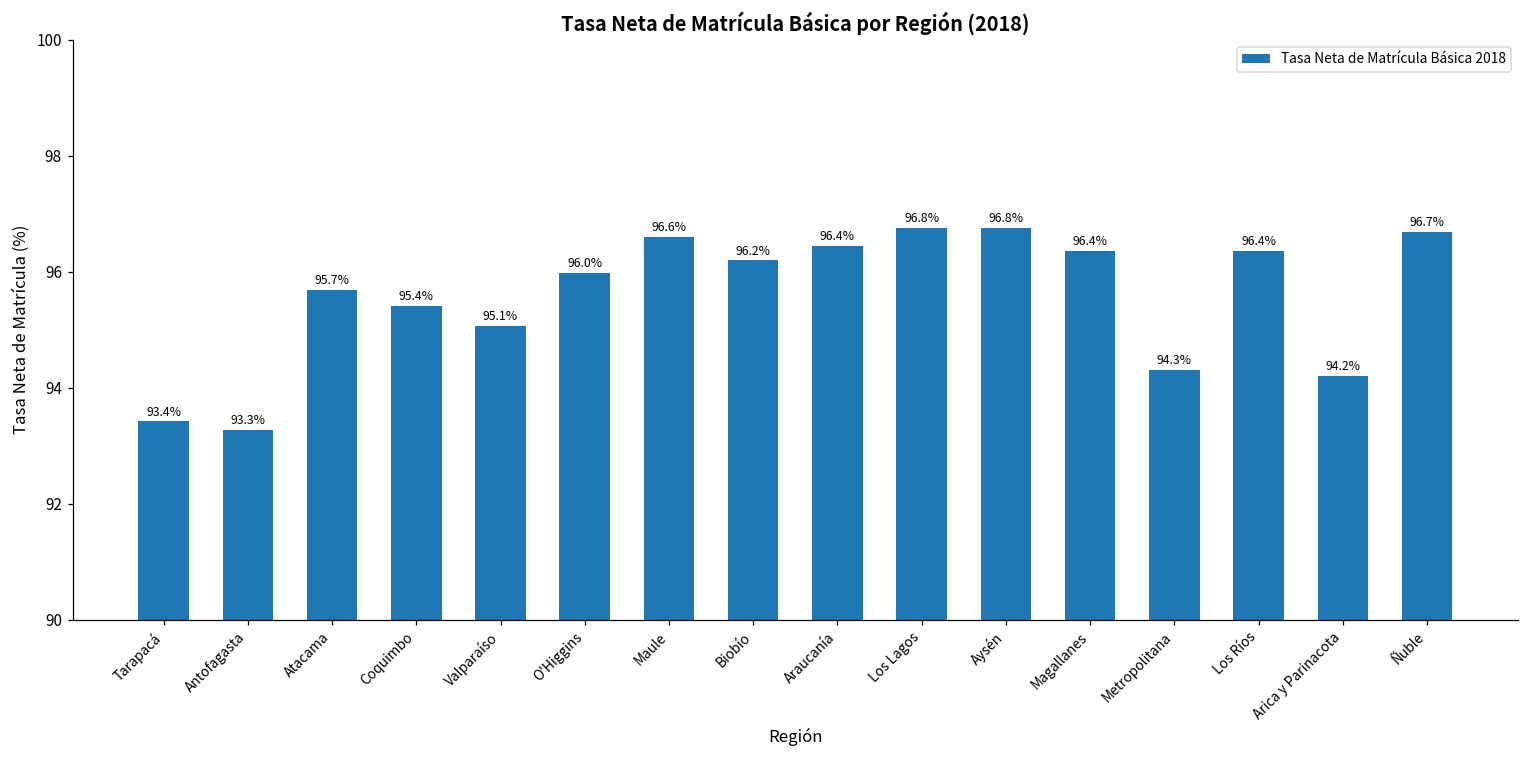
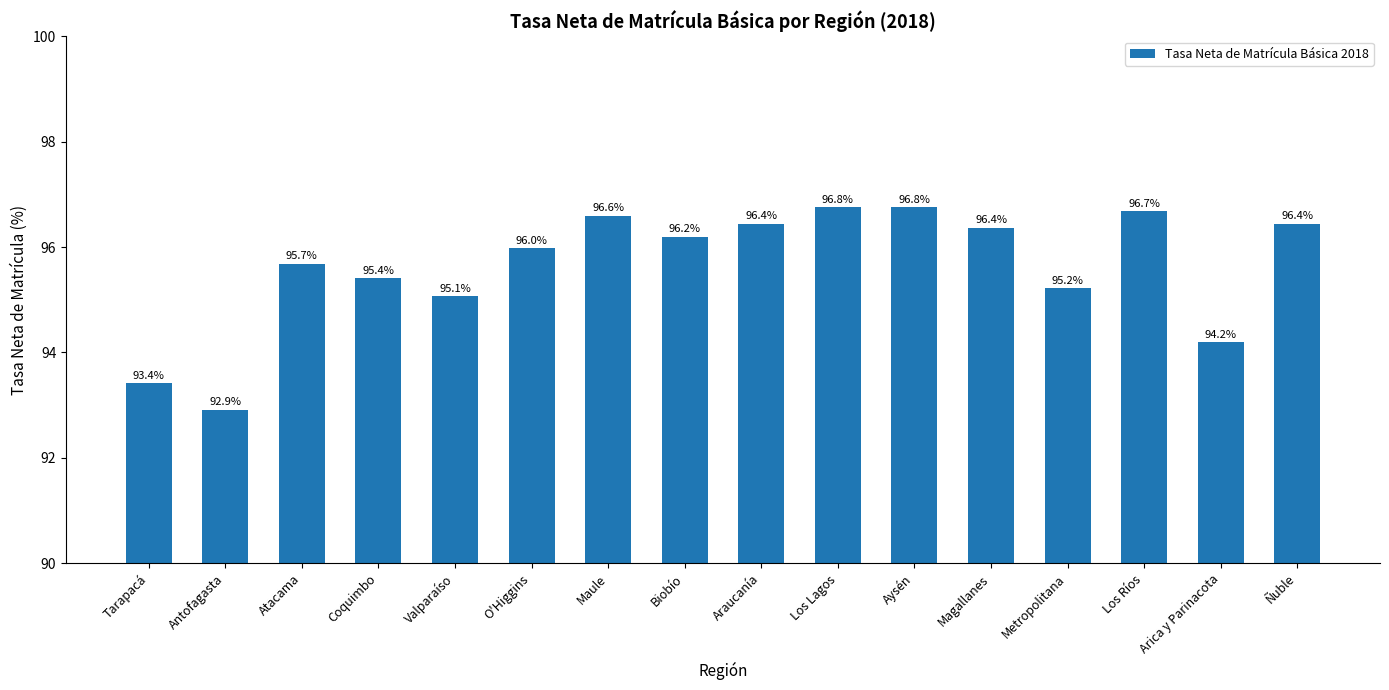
  {
    "Tarapacá": "93.4%",
-   "Antofagasta": "93.3%",
+   "Antofagasta": "92.9%",
    "Atacama": "95.7%",
    "Coquimbo": "95.4%",
    "Valparaíso": "95.1%",
    "O'Higgins": "96.0%",
    "Maule": "96.6%",
    "Biobío": "96.2%",
    "Araucanía": "96.4%",
    "Los Lagos": "96.8%",
    "Aysén": "96.8%",
    "Magallanes": "96.4%",
-   "Metropolitana": "94.3%",
-   "Los Ríos": "96.4%",
+   "Metropolitana": "95.2%",
+   "Los Ríos": "96.7%",
    "Arica y Parinacota": "94.2%",
-   "Ñuble": "96.7%"
+   "Ñuble": "96.4%"
  }
